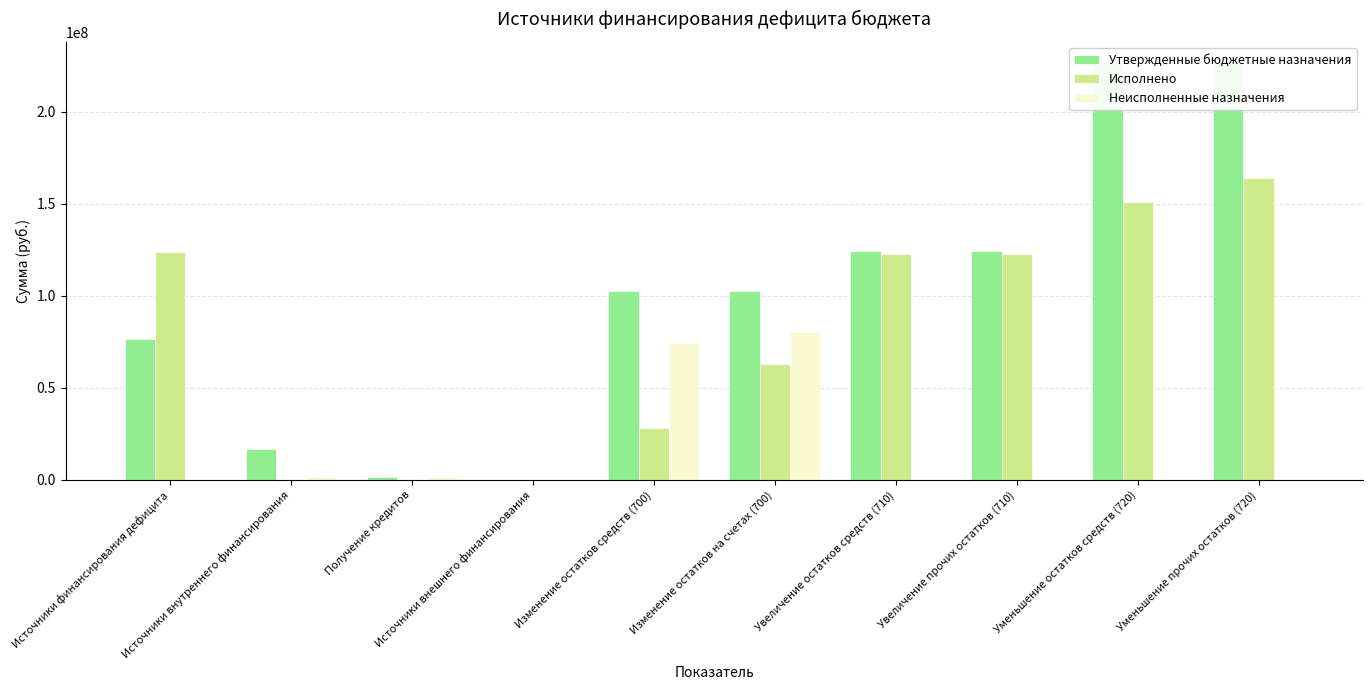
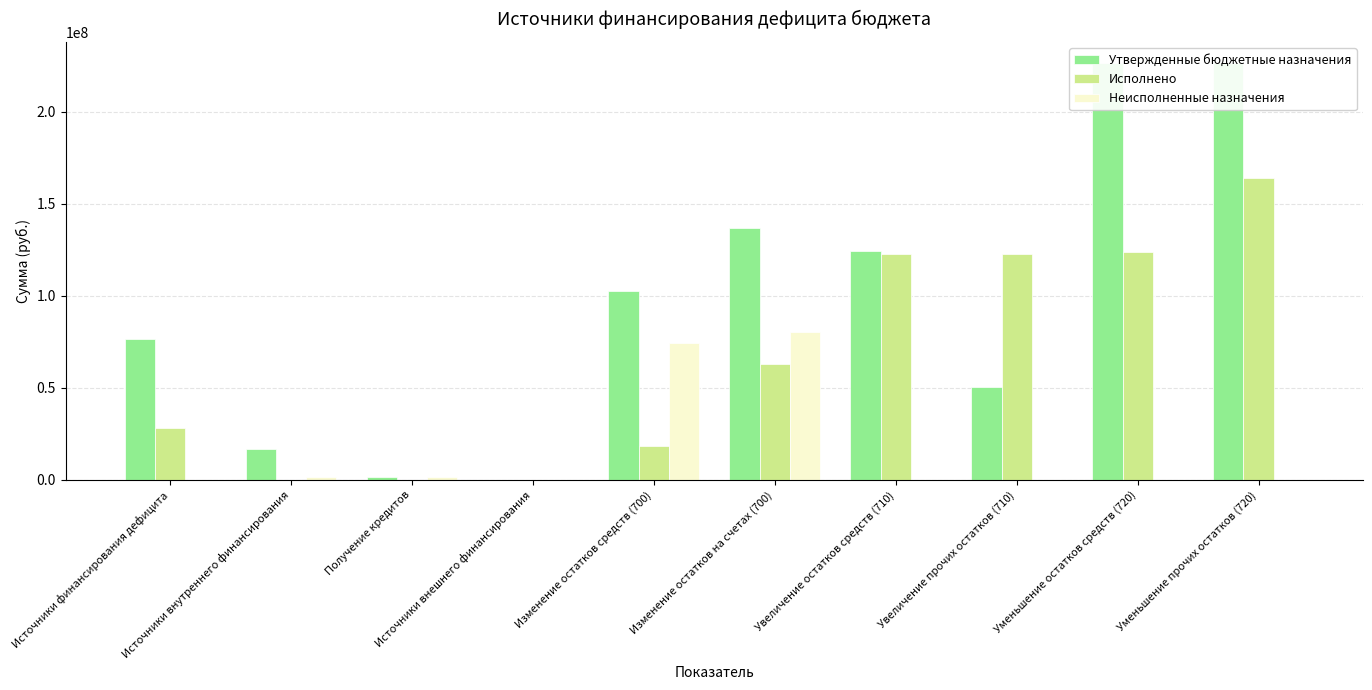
  {
    "Утвержденные бюджетные назначения": {
      "Источники финансирования дефицита": 76000000,
      "Источники внутреннего финансирования": 17000000,
      "Получение кредитов": 1000000,
      "Источники внешнего финансирования": 0,
      "Изменение остатков средств (700)": 102000000,
-     "Изменение остатков на счетах (700)": 102000000,
+     "Изменение остатков на счетах (700)": 137000000,
      "Увеличение остатков средств (710)": 124000000,
-     "Увеличение прочих остатков (710)": 124000000
+     "Увеличение прочих остатков (710)": 50000000
    },
    "Исполнено": {
-     "Источники финансирования дефицита": 124000000,
+     "Источники финансирования дефицита": 28000000,
      "Источники внутреннего финансирования": 0,
      "Получение кредитов": 0,
      "Источники внешнего финансирования": 0,
-     "Изменение остатков средств (700)": 28000000,
+     "Изменение остатков средств (700)": 18000000,
      "Изменение остатков на счетах (700)": 63000000,
      "Увеличение остатков средств (710)": 123000000,
      "Увеличение прочих остатков (710)": 123000000,
-     "Уменьшение остатков средств (720)": 151000000,
+     "Уменьшение остатков средств (720)": 124000000,
      "Уменьшение прочих остатков (720)": 164000000
    },
    "Неисполненные назначения": {
      "Источники финансирования дефицита": 0,
      "Источники внутреннего финансирования": 1000000,
      "Получение кредитов": 1000000,
      "Источники внешнего финансирования": 0,
      "Изменение остатков средств (700)": 74000000,
      "Изменение остатков на счетах (700)": 80000000,
      "Увеличение остатков средств (710)": 0,
      "Увеличение прочих остатков (710)": 0,
      "Уменьшение остатков средств (720)": 0,
      "Уменьшение прочих остатков (720)": 0
    }
  }
